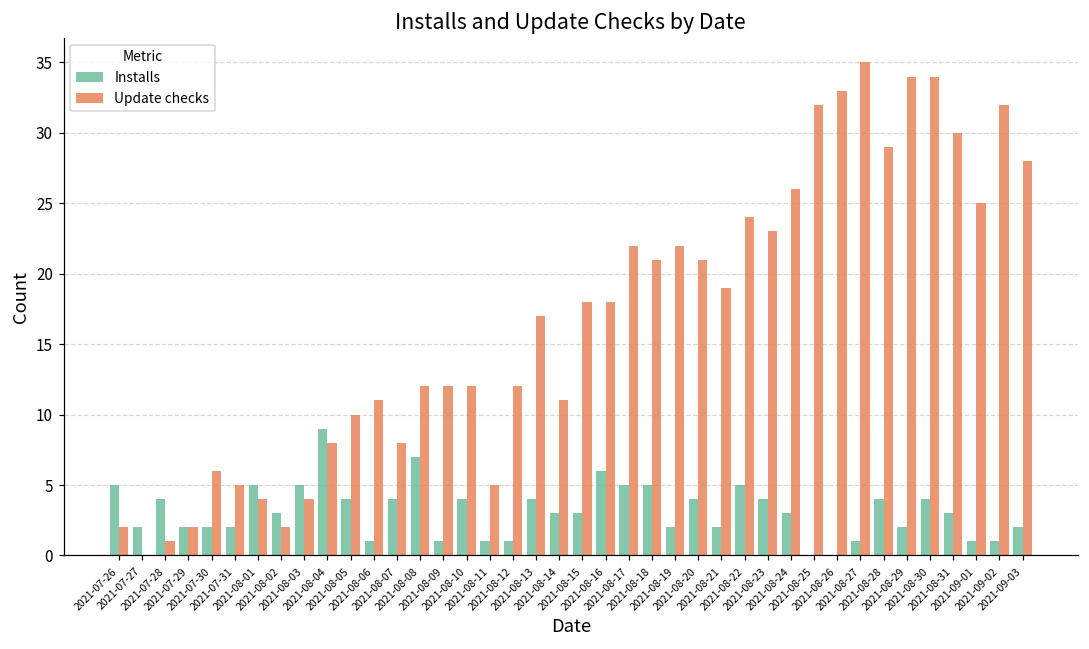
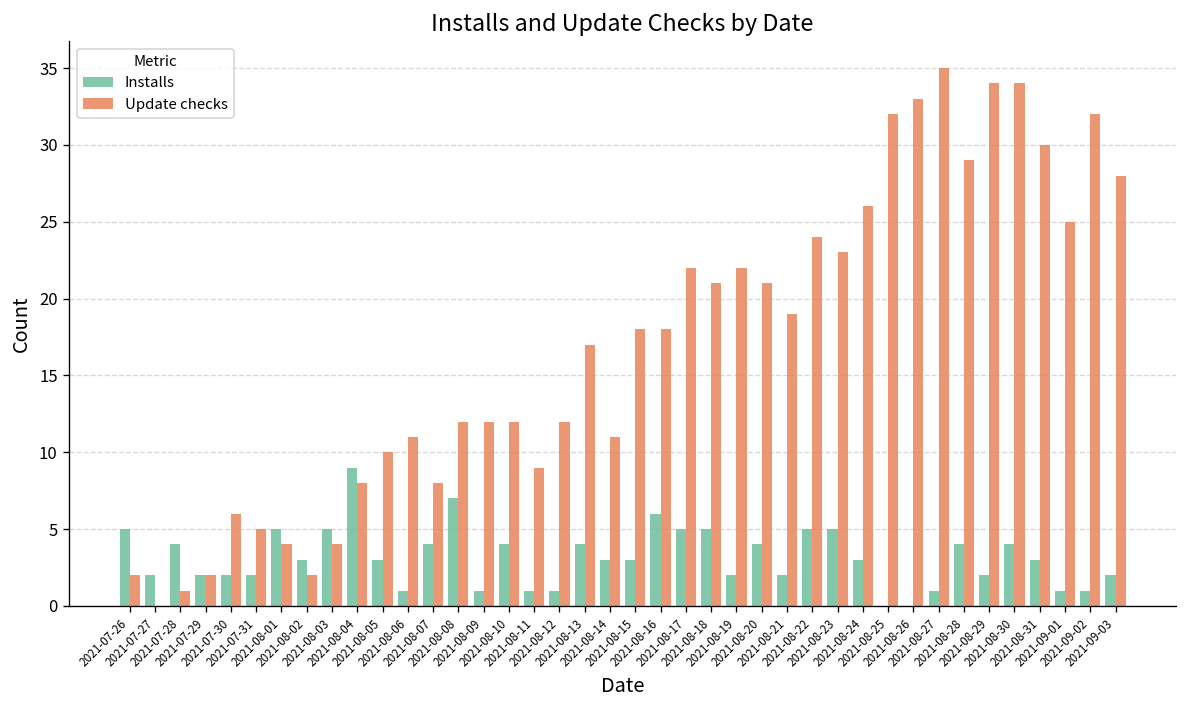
  {
    "Installs": {
      "2021-07-26": 5,
      "2021-07-27": 2,
      "2021-07-28": 4,
      "2021-07-29": 2,
      "2021-07-30": 2,
      "2021-07-31": 2,
      "2021-08-01": 5,
      "2021-08-02": 3,
      "2021-08-03": 5,
      "2021-08-04": 9,
-     "2021-08-05": 4,
+     "2021-08-05": 3,
      "2021-08-06": 1,
      "2021-08-07": 4,
      "2021-08-08": 7,
      "2021-08-09": 1,
      "2021-08-10": 4,
      "2021-08-11": 1,
      "2021-08-12": 1,
      "2021-08-13": 4,
      "2021-08-14": 3,
      "2021-08-15": 3,
      "2021-08-16": 6,
      "2021-08-17": 5,
      "2021-08-18": 5,
      "2021-08-19": 2,
      "2021-08-20": 4,
      "2021-08-21": 2,
      "2021-08-22": 5,
-     "2021-08-23": 4,
+     "2021-08-23": 5,
      "2021-08-24": 3,
      "2021-08-25": 0,
      "2021-08-26": 0,
      "2021-08-27": 1,
      "2021-08-28": 4,
      "2021-08-29": 2,
      "2021-08-30": 4,
      "2021-08-31": 3,
      "2021-09-01": 1,
      "2021-09-02": 1,
      "2021-09-03": 2
    },
    "Update checks": {
      "2021-07-26": 2,
      "2021-07-27": 0,
      "2021-07-28": 1,
      "2021-07-29": 2,
      "2021-07-30": 6,
      "2021-07-31": 5,
      "2021-08-01": 4,
      "2021-08-02": 2,
      "2021-08-03": 4,
      "2021-08-04": 8,
      "2021-08-05": 10,
      "2021-08-06": 11,
      "2021-08-07": 8,
      "2021-08-08": 12,
      "2021-08-09": 12,
      "2021-08-10": 12,
-     "2021-08-11": 5,
+     "2021-08-11": 9,
      "2021-08-12": 12,
      "2021-08-13": 17,
      "2021-08-14": 11,
      "2021-08-15": 18,
      "2021-08-16": 18,
      "2021-08-17": 22,
      "2021-08-18": 21,
      "2021-08-19": 22,
      "2021-08-20": 21,
      "2021-08-21": 19,
      "2021-08-22": 24,
      "2021-08-23": 23,
      "2021-08-24": 26,
      "2021-08-25": 32,
      "2021-08-26": 33,
      "2021-08-27": 35,
      "2021-08-28": 29,
      "2021-08-29": 34,
      "2021-08-30": 34,
      "2021-08-31": 30,
      "2021-09-01": 25,
      "2021-09-02": 32,
      "2021-09-03": 28
    }
  }
